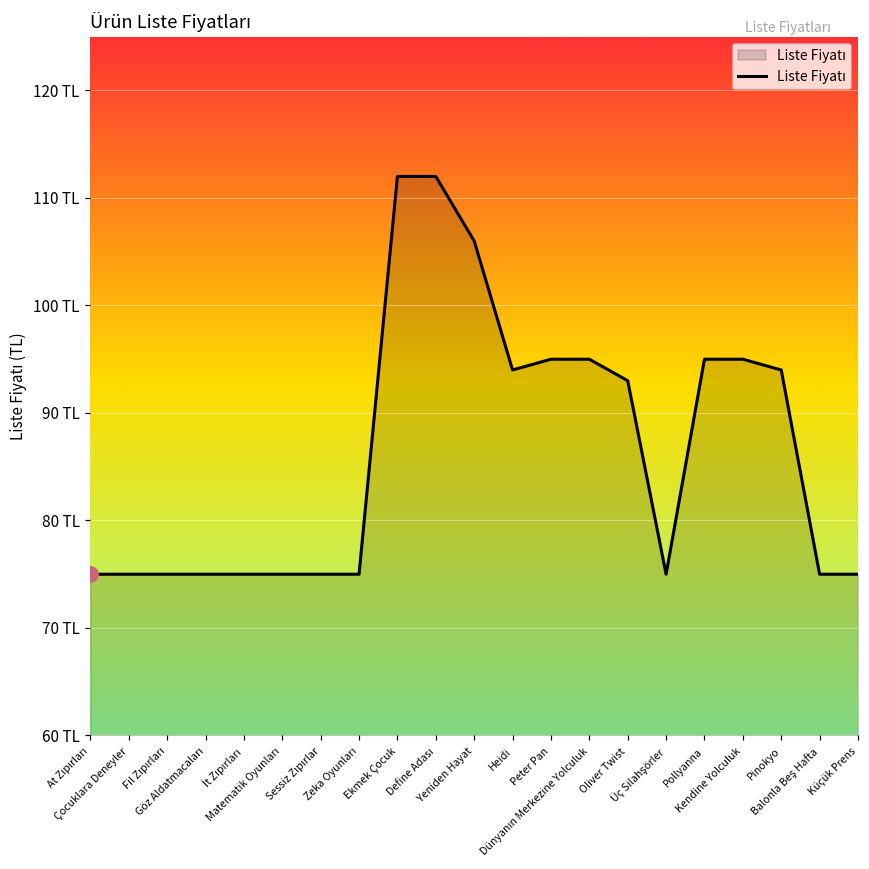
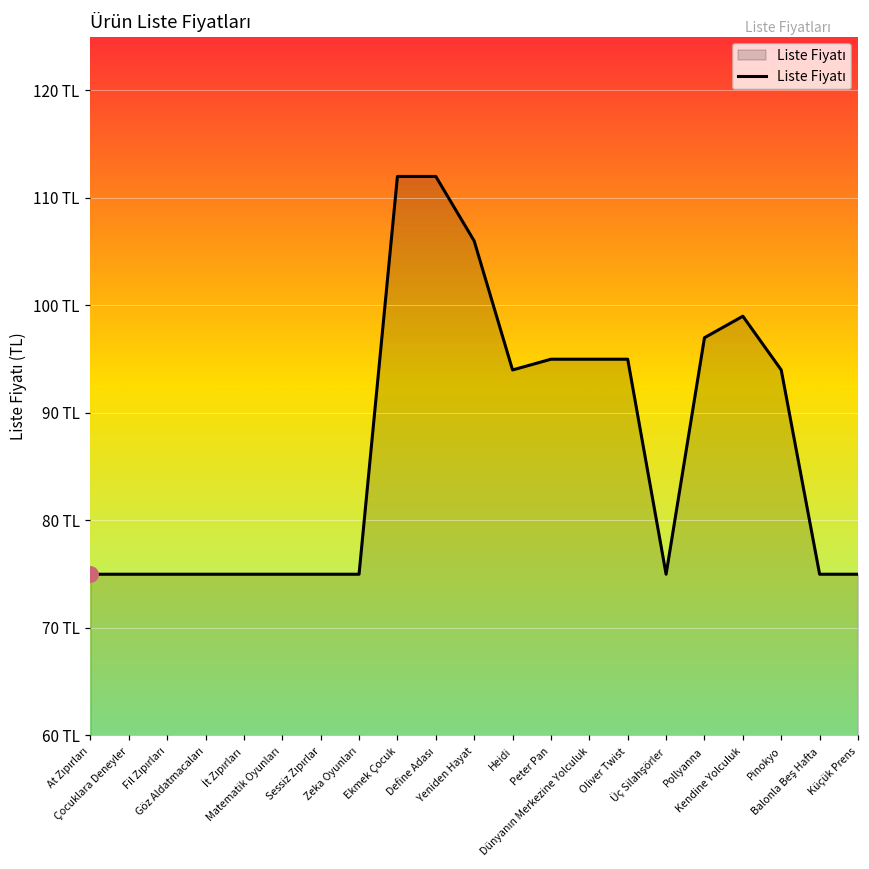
  {
    "Liste Fiyatı": {
      "Çocuklara Deneyler": "75 TL",
      "Fil Zıpırları": "75 TL",
      "Göz Aldatmacaları": "75 TL",
      "İt Zıpırları": "75 TL",
      "Matematik Oyunları": "75 TL",
      "Sessiz Zıpırlar": "75 TL",
      "Zeka Oyunları": "75 TL",
      "Ekmek Çocuk": "112 TL",
      "Define Adası": "112 TL",
      "Yeniden Hayat": "106 TL",
      "Heidi": "94 TL",
      "Peter Pan": "95 TL",
      "Dünyanın Merkezine Yolculuk": "95 TL",
-     "Oliver Twist": "93 TL",
+     "Oliver Twist": "95 TL",
      "Üç Silahşörler": "75 TL",
-     "Pollyanna": "95 TL",
-     "Kendine Yolculuk": "95 TL",
+     "Pollyanna": "97 TL",
+     "Kendine Yolculuk": "99 TL",
      "Pinokyo": "94 TL",
      "Balonla Beş Hafta": "75 TL",
      "Küçük Prens": "75 TL"
    }
  }
